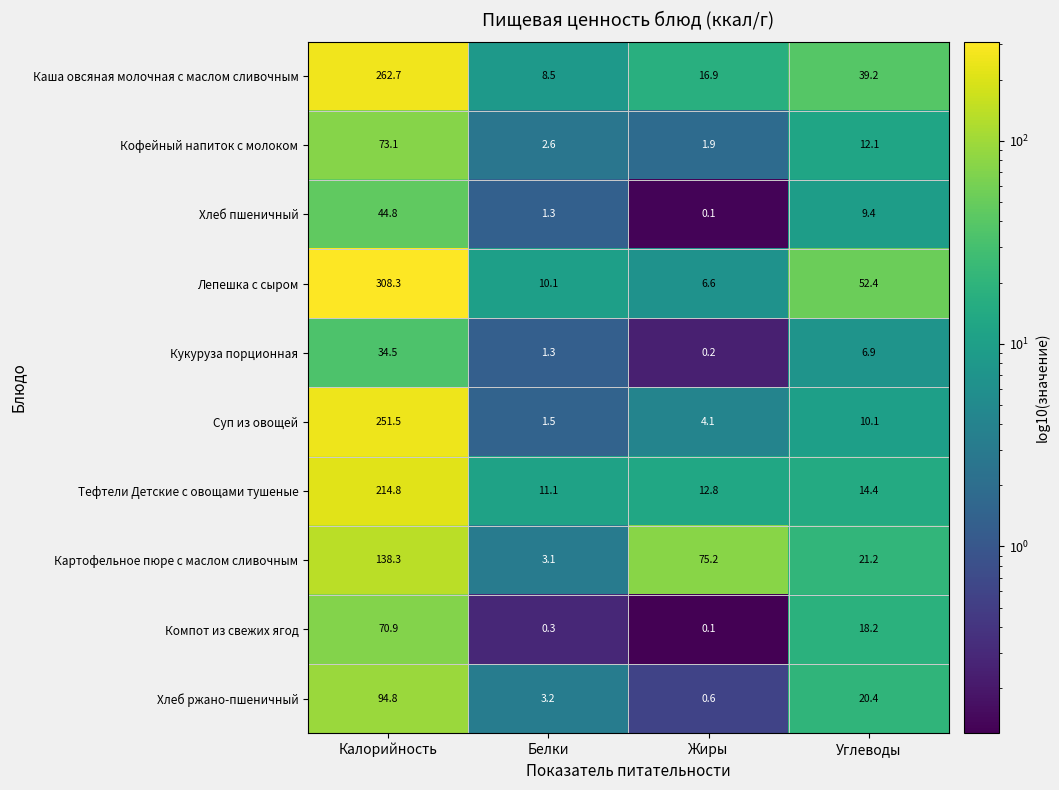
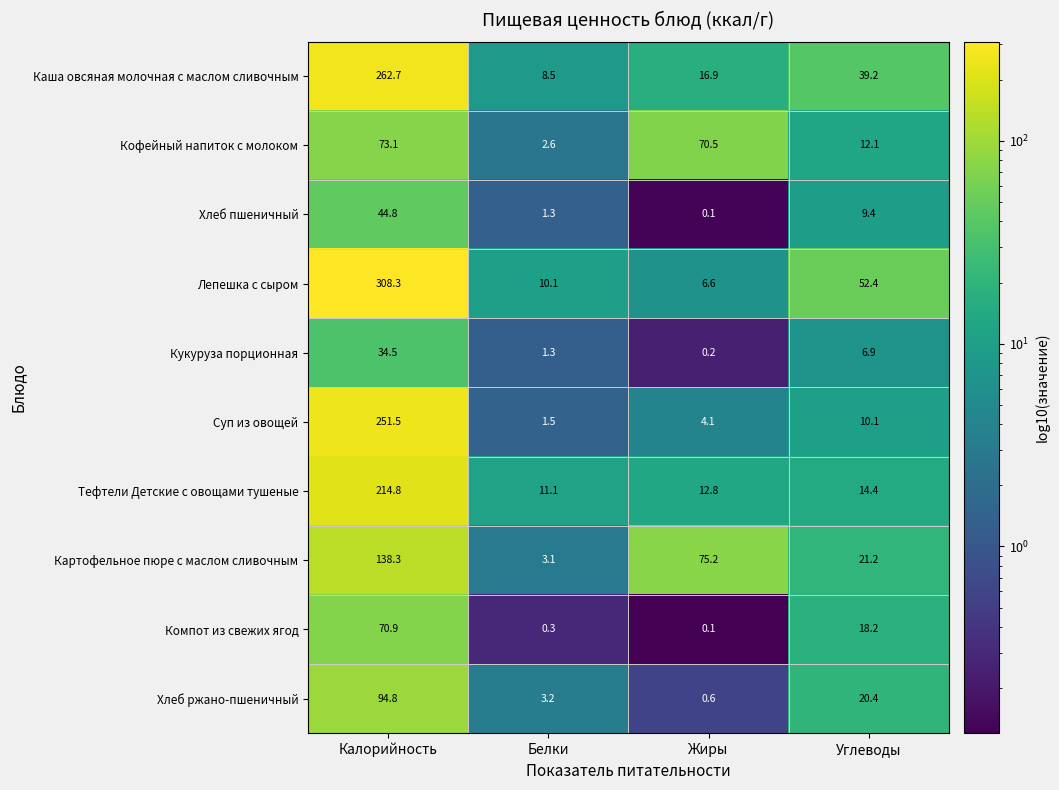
  {
    "Каша овсяная молочная с маслом сливочным": {
      "Калорийность": 262.7,
      "Белки": 8.5,
      "Жиры": 16.9,
      "Углеводы": 39.2
    },
    "Кофейный напиток с молоком": {
      "Калорийность": 73.1,
      "Белки": 2.6,
-     "Жиры": 1.9,
+     "Жиры": 70.5,
      "Углеводы": 12.1
    },
    "Хлеб пшеничный": {
      "Калорийность": 44.8,
      "Белки": 1.3,
      "Жиры": 0.1,
      "Углеводы": 9.4
    },
    "Лепешка с сыром": {
      "Калорийность": 308.3,
      "Белки": 10.1,
      "Жиры": 6.6,
      "Углеводы": 52.4
    },
    "Кукуруза порционная": {
      "Калорийность": 34.5,
      "Белки": 1.3,
      "Жиры": 0.2,
      "Углеводы": 6.9
    },
    "Суп из овощей": {
      "Калорийность": 251.5,
      "Белки": 1.5,
      "Жиры": 4.1,
      "Углеводы": 10.1
    },
    "Тефтели Детские с овощами тушеные": {
      "Калорийность": 214.8,
      "Белки": 11.1,
      "Жиры": 12.8,
      "Углеводы": 14.4
    },
    "Картофельное пюре с маслом сливочным": {
      "Калорийность": 138.3,
      "Белки": 3.1,
      "Жиры": 75.2,
      "Углеводы": 21.2
    },
    "Компот из свежих ягод": {
      "Калорийность": 70.9,
      "Белки": 0.3,
      "Жиры": 0.1,
      "Углеводы": 18.2
    },
    "Хлеб ржано-пшеничный": {
      "Калорийность": 94.8,
      "Белки": 3.2,
      "Жиры": 0.6,
      "Углеводы": 20.4
    }
  }
